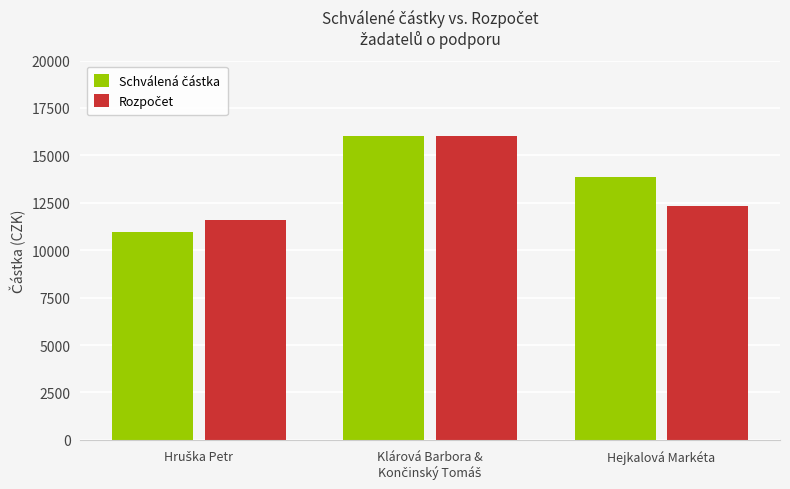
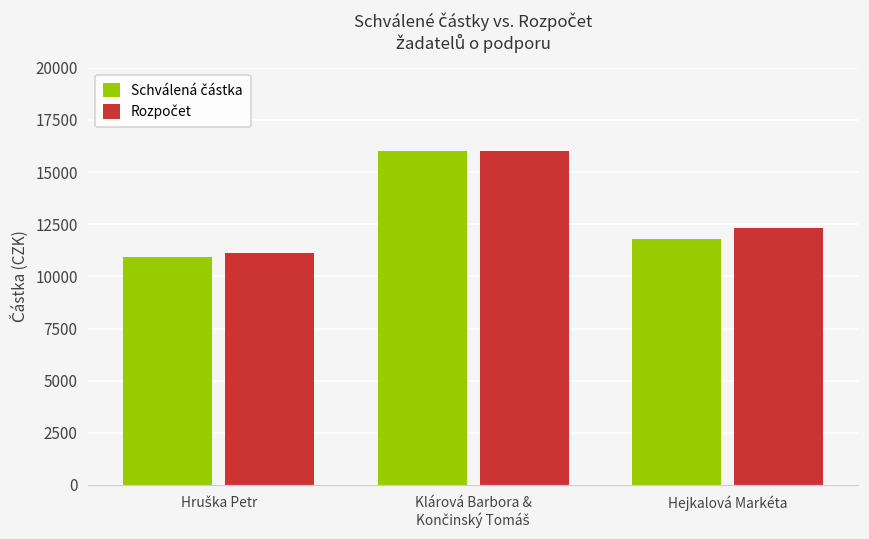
  {
    "Schválená částka": {
      "Hruška Petr": 10900,
      "Klárová Barbora & Končinský Tomáš": 16000,
-     "Hejkalová Markéta": 13900
+     "Hejkalová Markéta": 11800
    },
    "Rozpočet": {
-     "Hruška Petr": 11600,
+     "Hruška Petr": 11100,
      "Klárová Barbora & Končinský Tomáš": 16000,
      "Hejkalová Markéta": 12300
    }
  }
